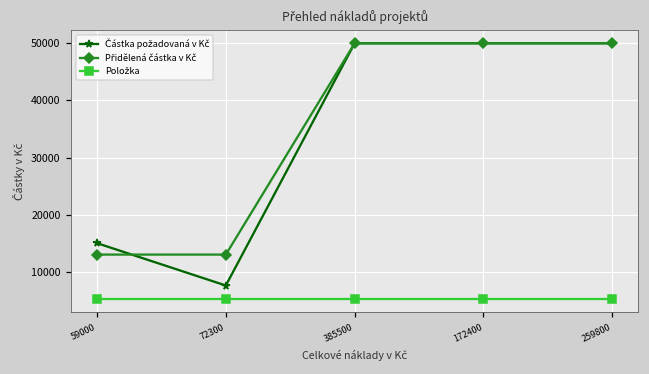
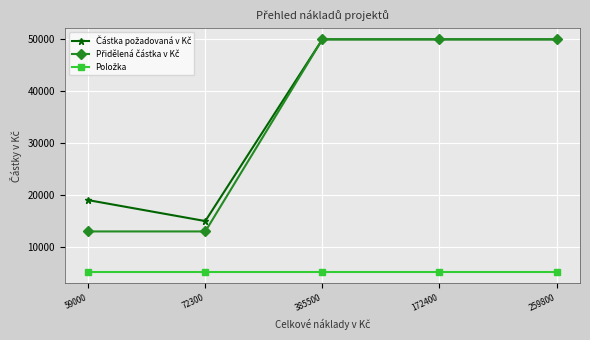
  {
    "Částka požadovaná v Kč": {
-     "59000": 15000,
-     "72300": 8000
+     "59000": 19000,
+     "72300": 15000
    },
    "Přidělená částka v Kč": {
      "59000": 13000,
      "72300": 13000
    },
    "Položka": {
      "59000": 5000,
      "72300": 5000,
      "385500": 5000,
      "172400": 5000,
      "259800": 5000
    }
  }
